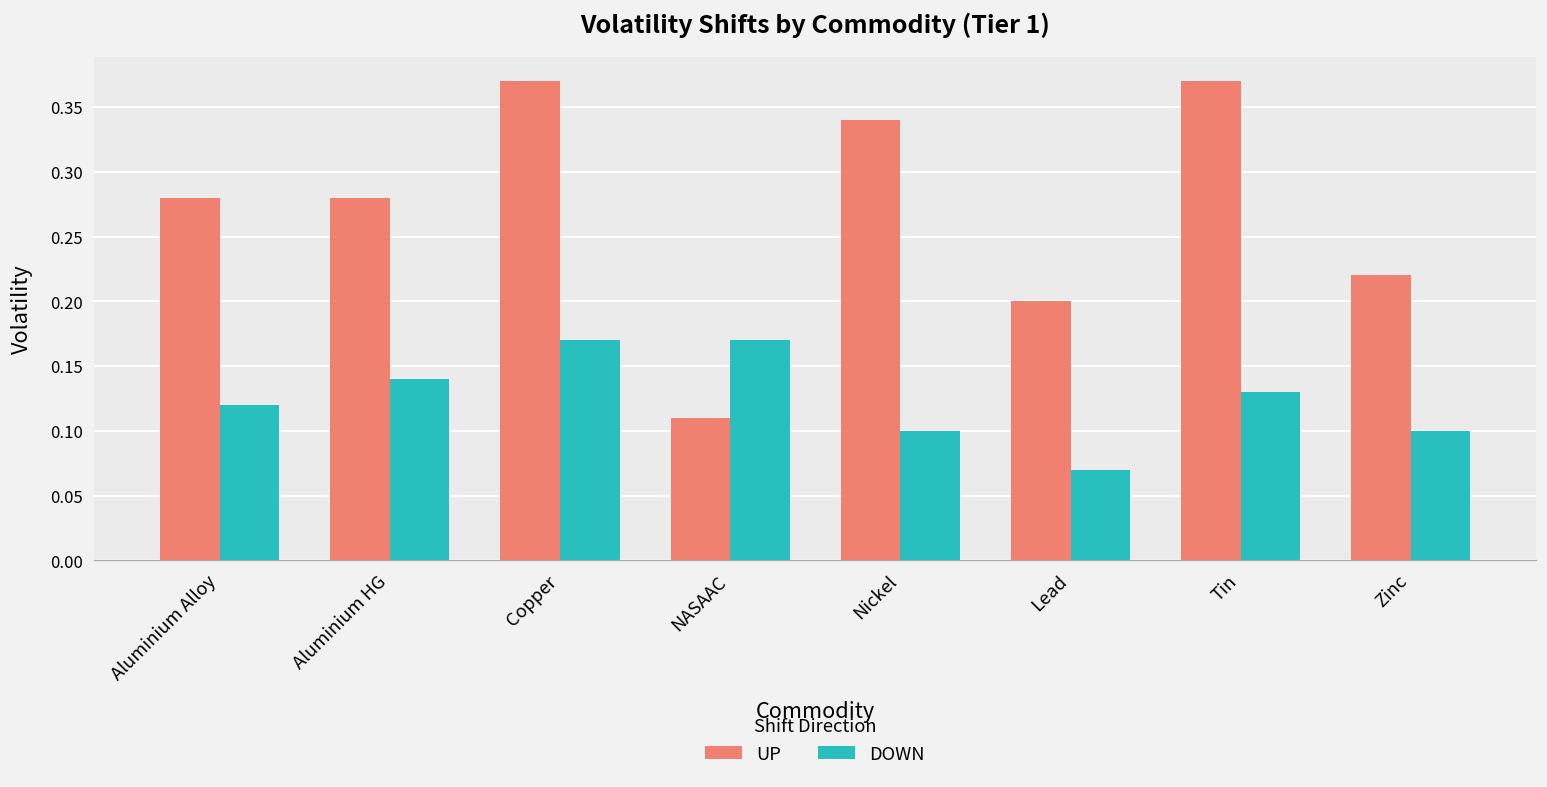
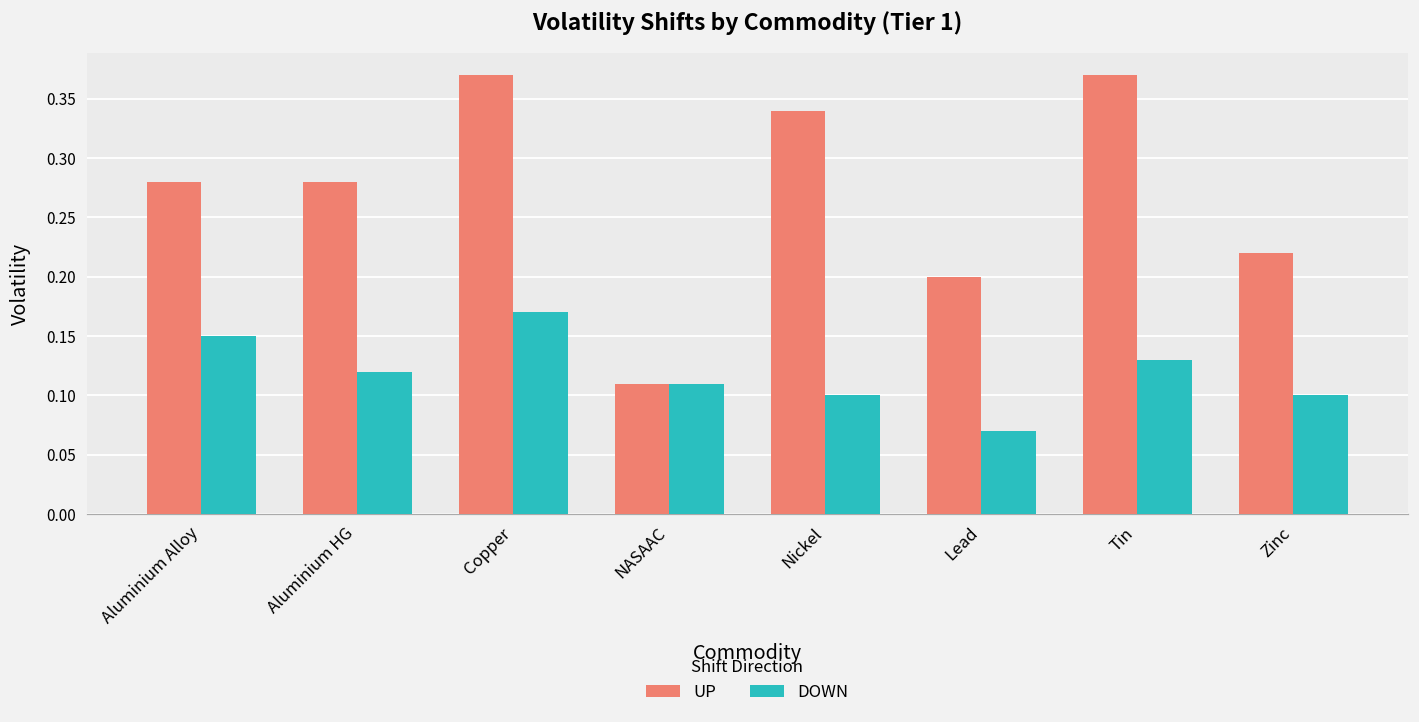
  {
    "UP": {
      "Aluminium Alloy": 0.28,
      "Aluminium HG": 0.28,
      "Copper": 0.37,
      "NASAAC": 0.11,
      "Nickel": 0.34,
      "Lead": 0.20,
      "Tin": 0.37,
      "Zinc": 0.22
    },
    "DOWN": {
-     "Aluminium Alloy": 0.12,
-     "Aluminium HG": 0.14,
+     "Aluminium Alloy": 0.15,
+     "Aluminium HG": 0.12,
      "Copper": 0.17,
-     "NASAAC": 0.17,
+     "NASAAC": 0.11,
      "Nickel": 0.10,
      "Lead": 0.07,
      "Tin": 0.13,
      "Zinc": 0.10
    }
  }
